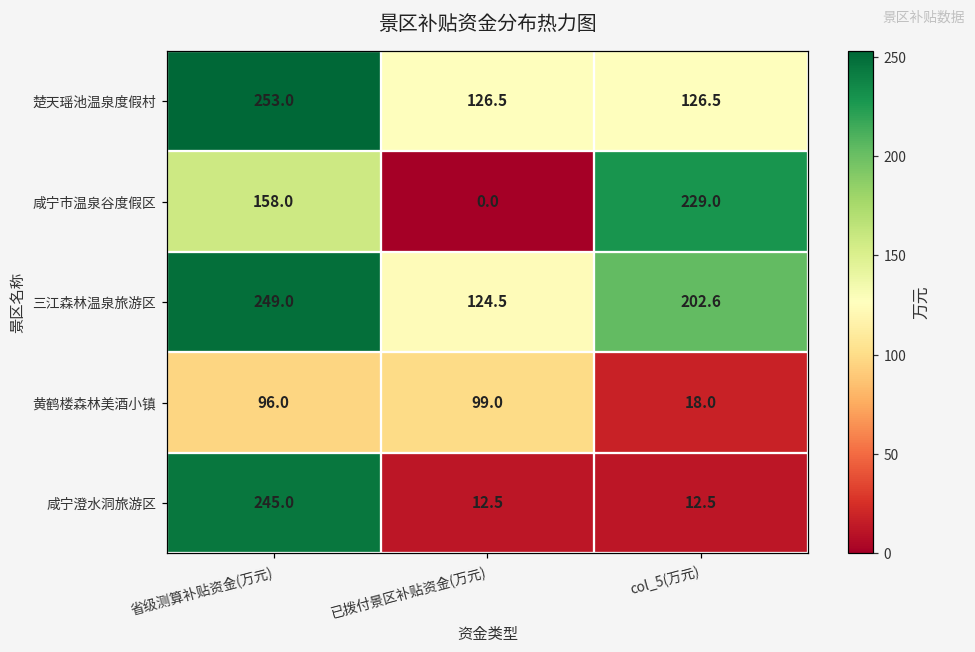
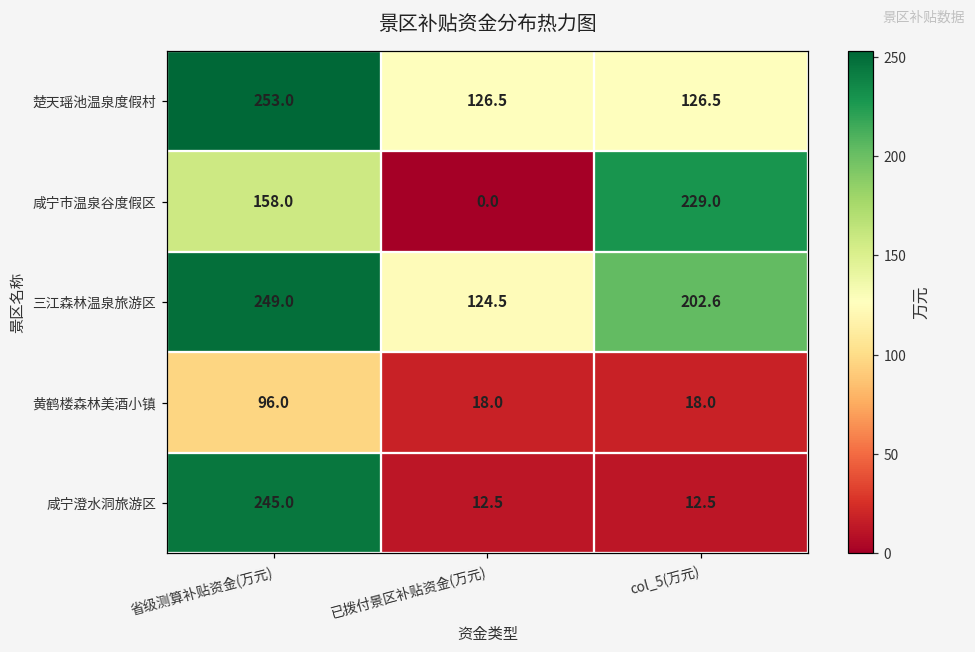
  {
    "楚天瑶池温泉度假村": {
      "省级测算补贴资金(万元)": 253.0,
      "已拨付景区补贴资金(万元)": 126.5,
      "col_5(万元)": 126.5
    },
    "咸宁市温泉谷度假区": {
      "省级测算补贴资金(万元)": 158.0,
      "已拨付景区补贴资金(万元)": 0.0,
      "col_5(万元)": 229.0
    },
    "三江森林温泉旅游区": {
      "省级测算补贴资金(万元)": 249.0,
      "已拨付景区补贴资金(万元)": 124.5,
      "col_5(万元)": 202.6
    },
    "黄鹤楼森林美酒小镇": {
      "省级测算补贴资金(万元)": 96.0,
-     "已拨付景区补贴资金(万元)": 99.0,
+     "已拨付景区补贴资金(万元)": 18.0,
      "col_5(万元)": 18.0
    },
    "咸宁澄水洞旅游区": {
      "省级测算补贴资金(万元)": 245.0,
      "已拨付景区补贴资金(万元)": 12.5,
      "col_5(万元)": 12.5
    }
  }
